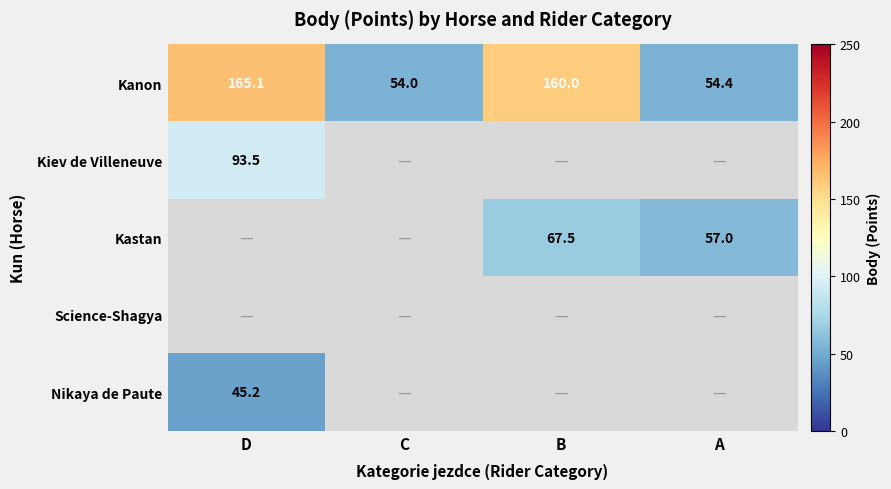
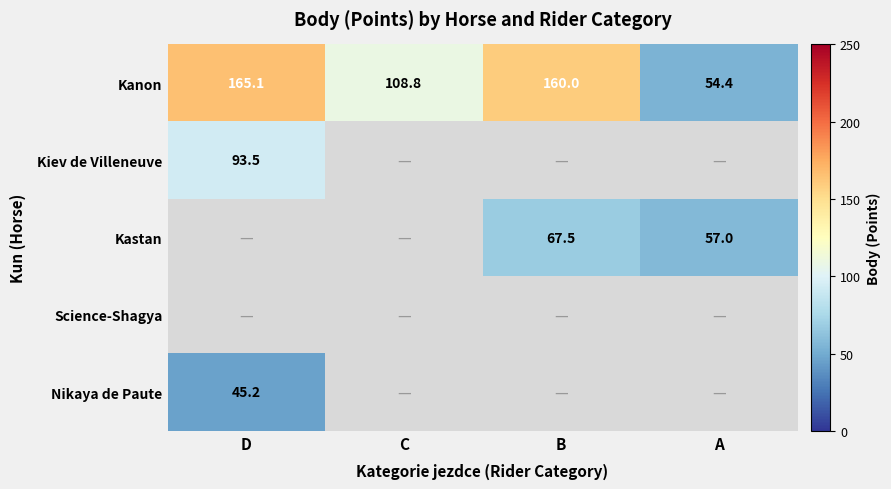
  {
    "Kanon": {
      "D": 165.1,
-     "C": 54.0,
+     "C": 108.8,
      "B": 160.0,
      "A": 54.4
    },
    "Kiev de Villeneuve": {
      "D": 93.5
    },
    "Kastan": {
      "B": 67.5,
      "A": 57.0
    },
    "Nikaya de Paute": {
      "D": 45.2
    }
  }
